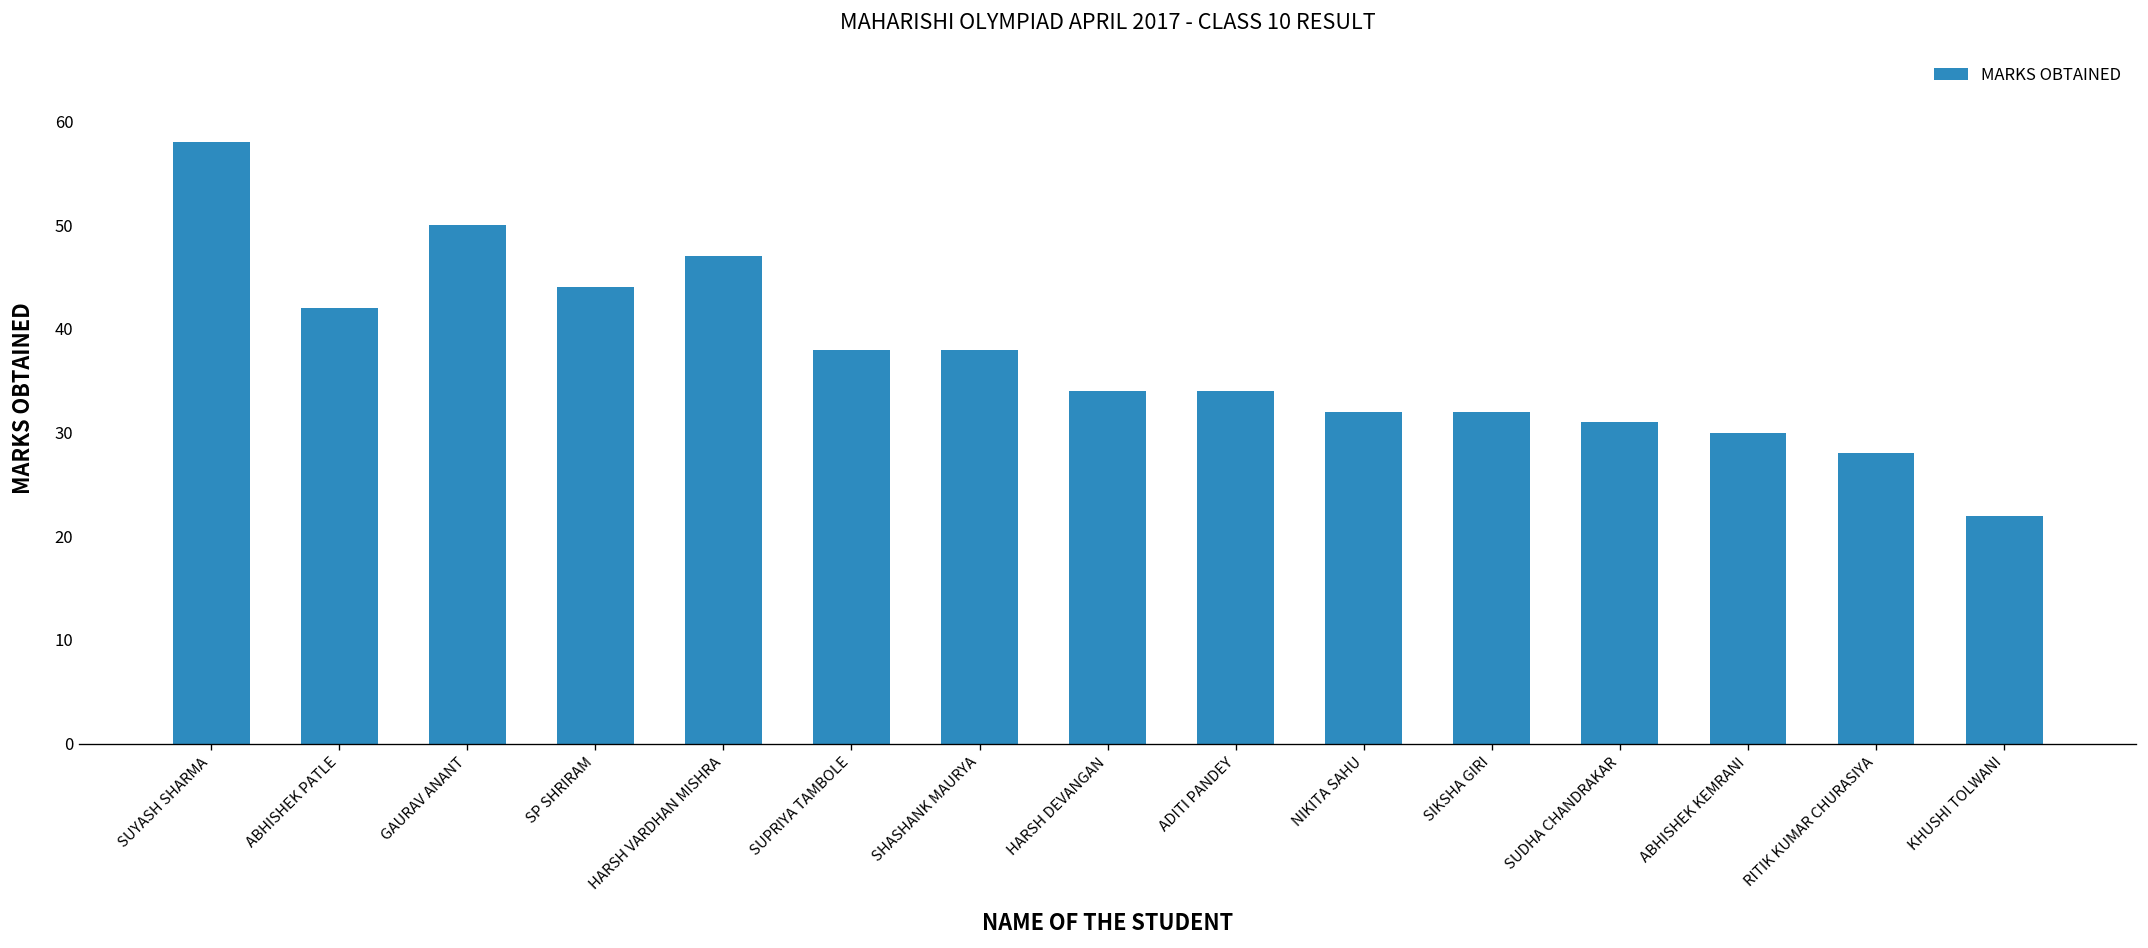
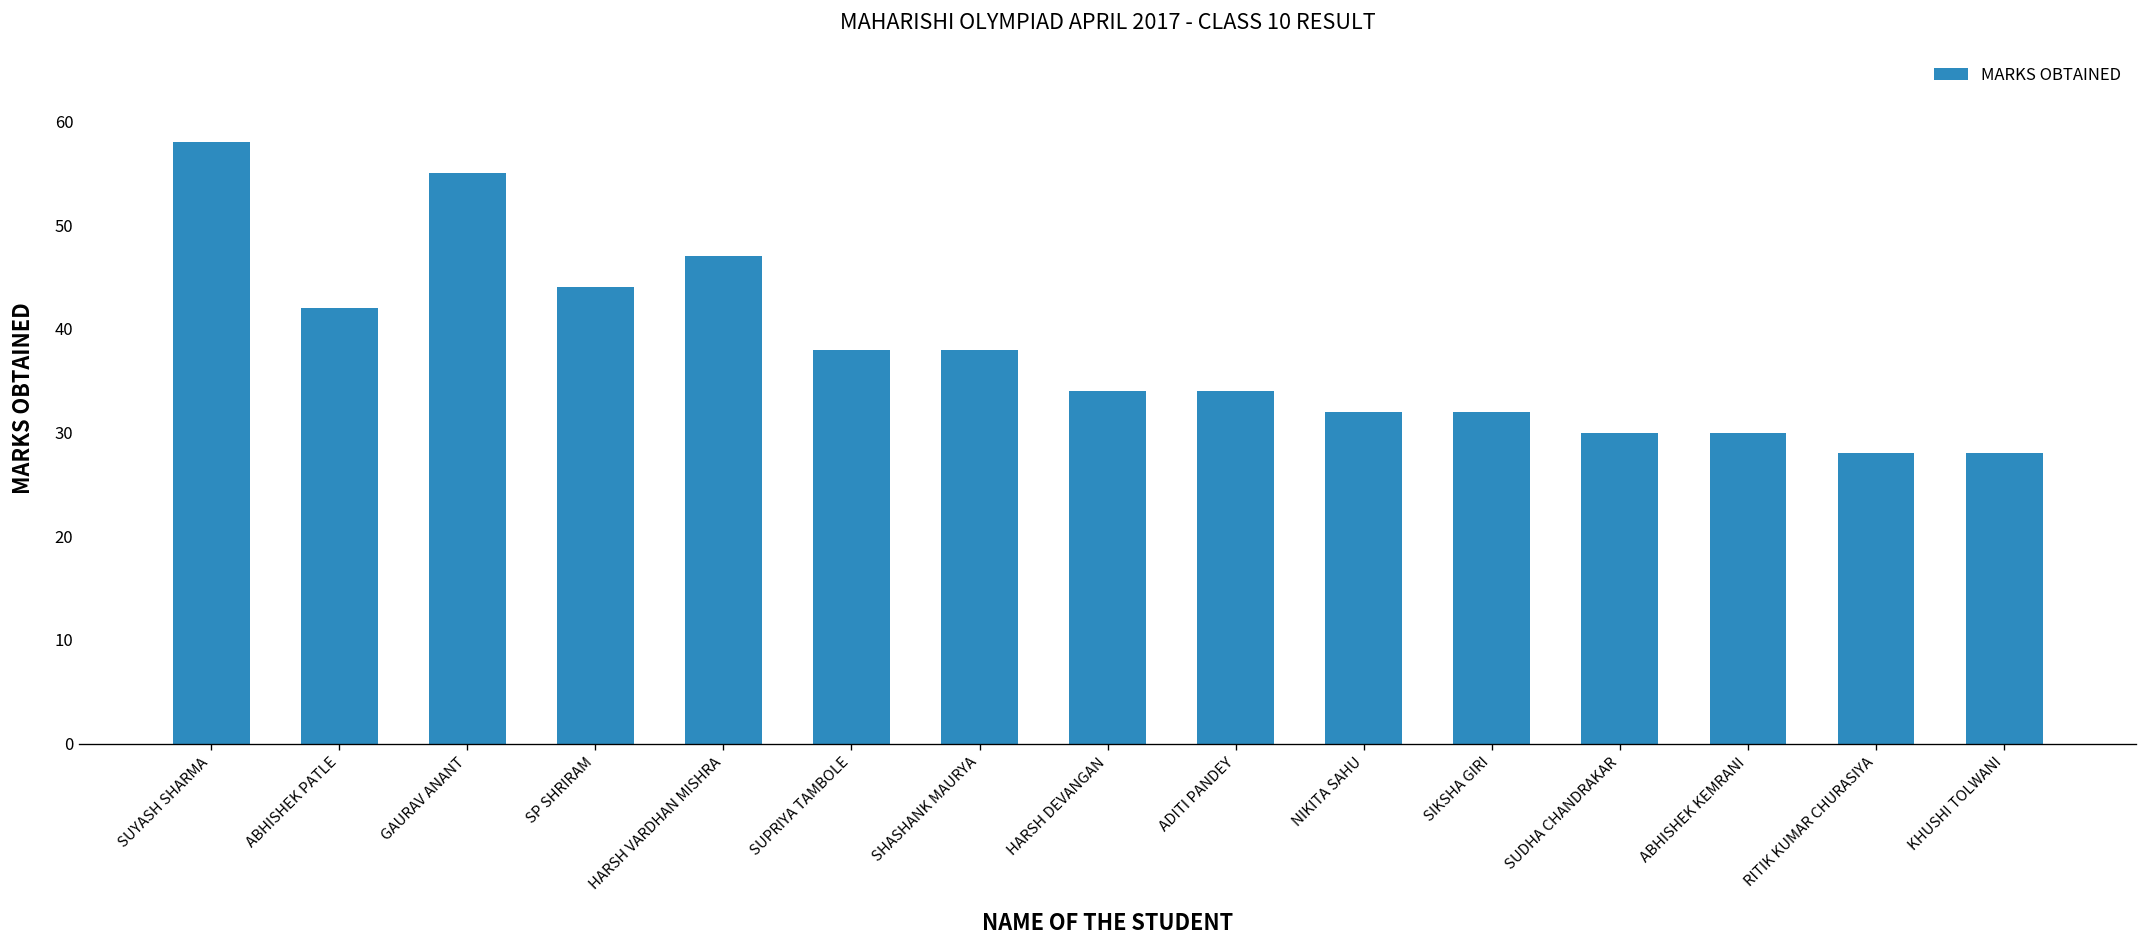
  {
    "SUYASH SHARMA": 58,
    "ABHISHEK PATLE": 42,
-   "GAURAV ANANT": 50,
+   "GAURAV ANANT": 55,
    "SP SHRIRAM": 44,
    "HARSH VARDHAN MISHRA": 47,
    "SUPRIYA TAMBOLE": 38,
    "SHASHANK MAURYA": 38,
    "HARSH DEVANGAN": 34,
    "ADITI PANDEY": 34,
    "NIKITA SAHU": 32,
    "SIKSHA GIRI": 32,
-   "SUDHA CHANDRAKAR": 31,
+   "SUDHA CHANDRAKAR": 30,
    "ABHISHEK KEMRANI": 30,
    "RITIK KUMAR CHURASIYA": 28,
-   "KHUSHI TOLWANI": 22
+   "KHUSHI TOLWANI": 28
  }
